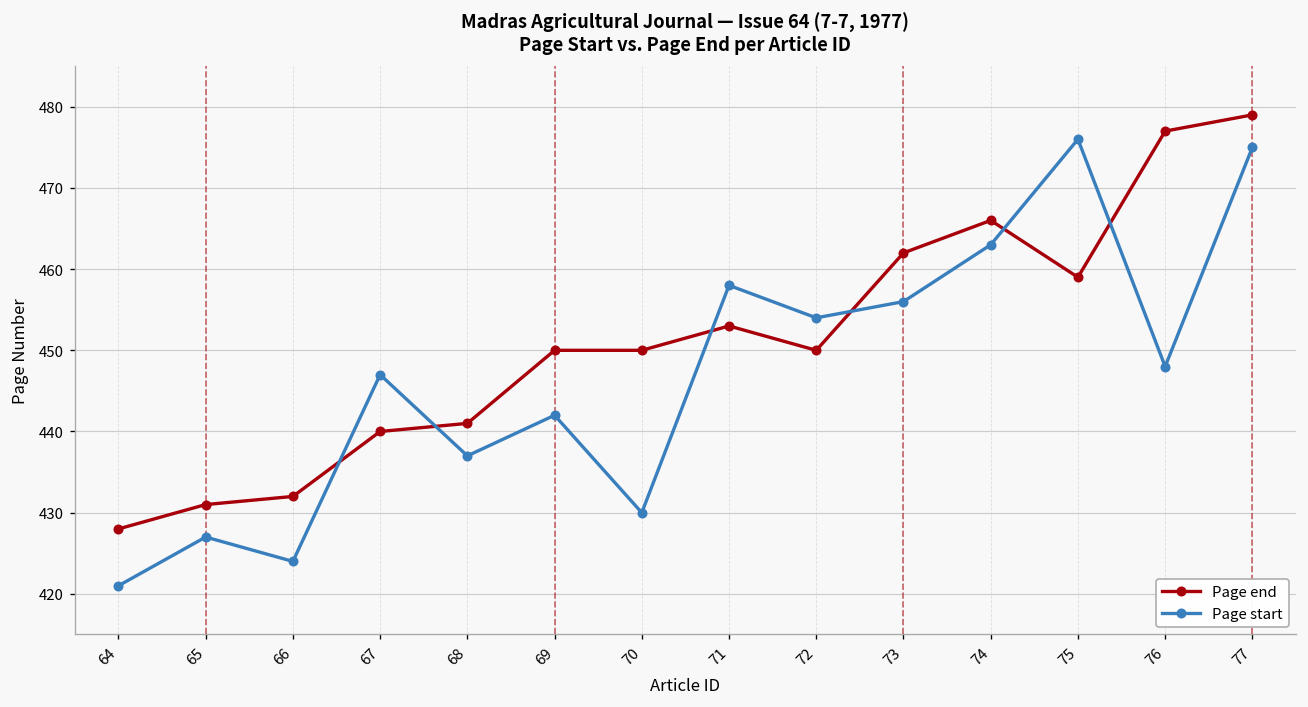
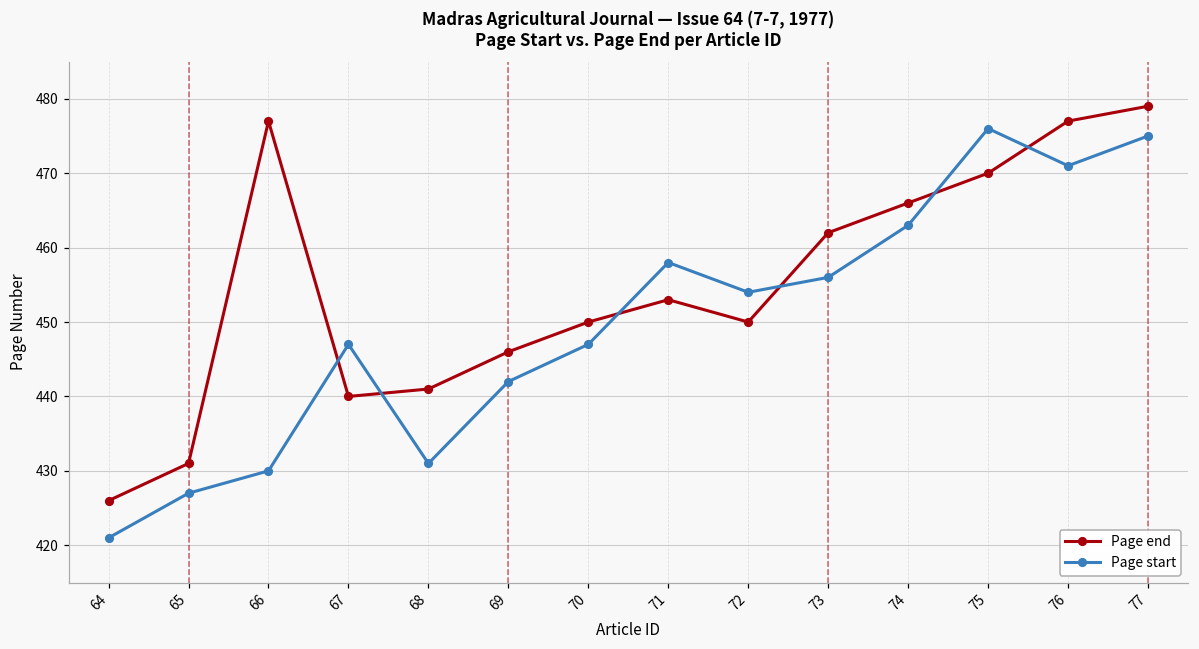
  {
    "Page end": {
-     "64": 428,
+     "64": 426,
      "65": 431,
-     "66": 432,
+     "66": 477,
      "67": 440,
      "68": 441,
-     "69": 450,
+     "69": 446,
      "70": 450,
      "71": 453,
      "72": 450,
      "73": 462,
      "74": 466,
-     "75": 459,
+     "75": 470,
      "76": 477,
      "77": 479
    },
    "Page start": {
      "64": 421,
      "65": 427,
-     "66": 424,
+     "66": 430,
      "67": 447,
-     "68": 437,
+     "68": 431,
      "69": 442,
-     "70": 430,
+     "70": 447,
      "71": 458,
      "72": 454,
      "73": 456,
      "74": 463,
      "75": 476,
-     "76": 448,
+     "76": 471,
      "77": 475
    }
  }
